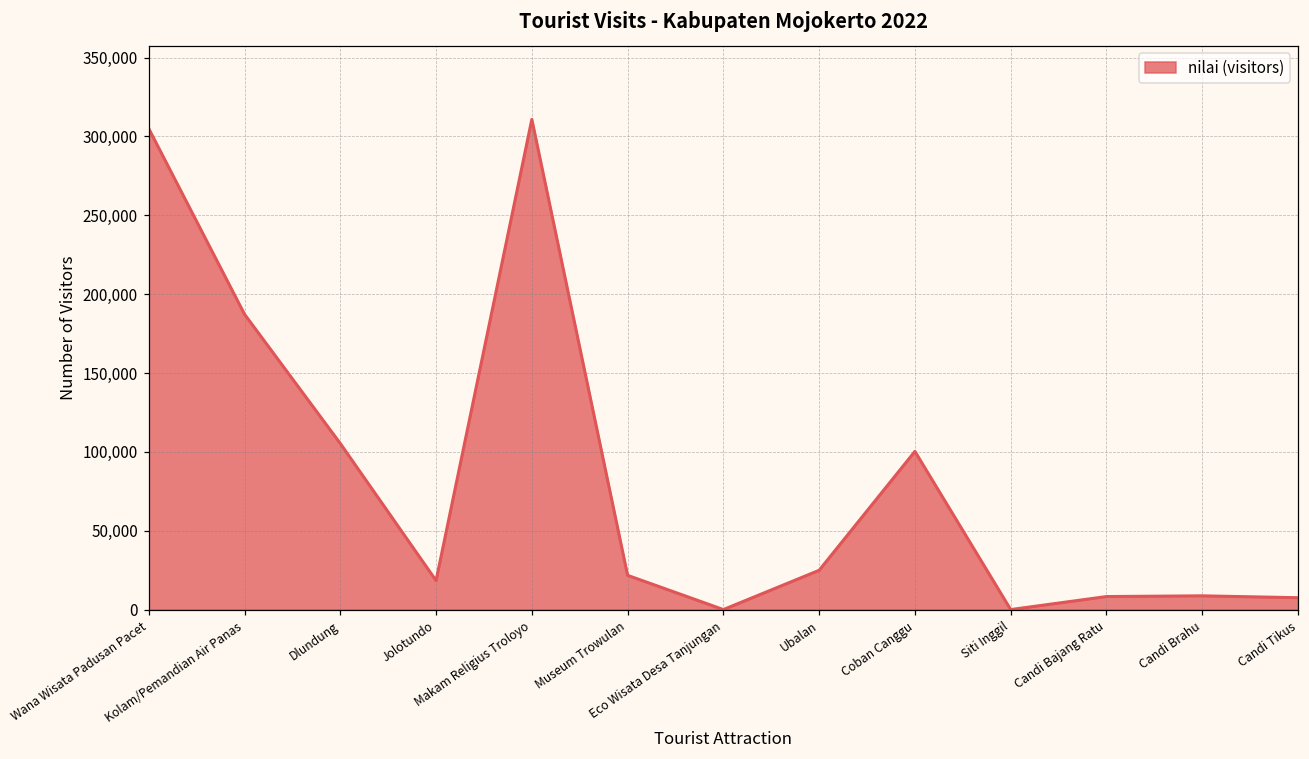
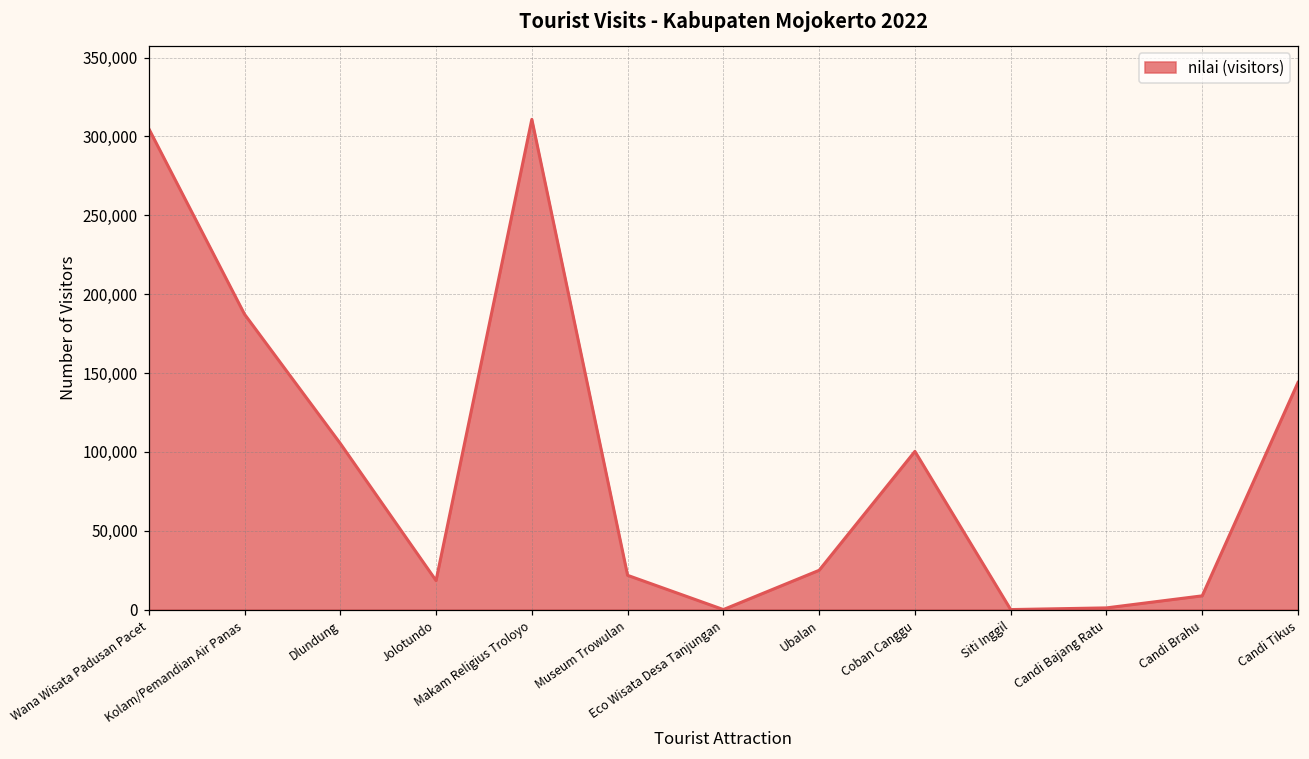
  {
    "Wana Wisata Padusan Pacet": "305,000",
    "Kolam/Pemandian Air Panas": "187,000",
    "Dlundung": "105,000",
    "Jolotundo": "18,000",
    "Makam Religius Troloyo": "311,000",
    "Museum Trowulan": "22,000",
    "Eco Wisata Desa Tanjungan": "0",
    "Ubalan": "25,000",
    "Coban Canggu": "100,000",
    "Siti Inggil": "0",
-   "Candi Bajang Ratu": "8,000",
+   "Candi Bajang Ratu": "1,000",
    "Candi Brahu": "9,000",
-   "Candi Tikus": "8,000"
+   "Candi Tikus": "144,000"
  }
